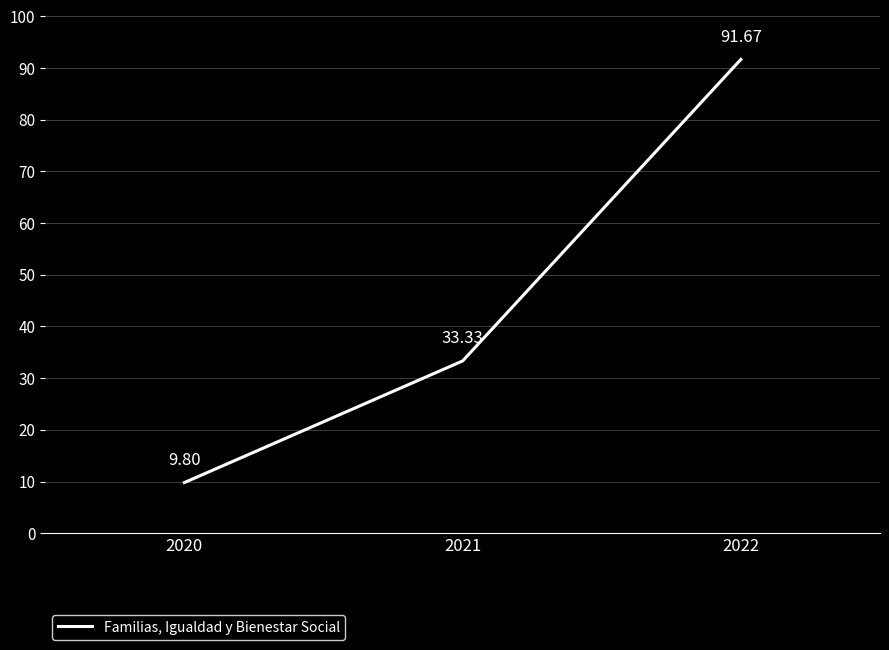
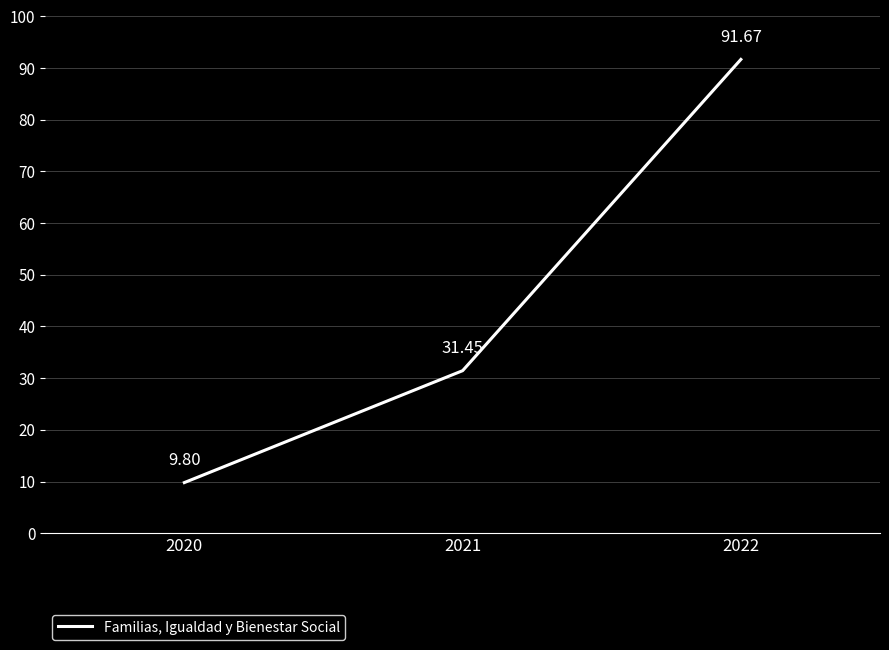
  {
    "2020": 9.80,
-   "2021": 33.33,
+   "2021": 31.45,
    "2022": 91.67
  }
